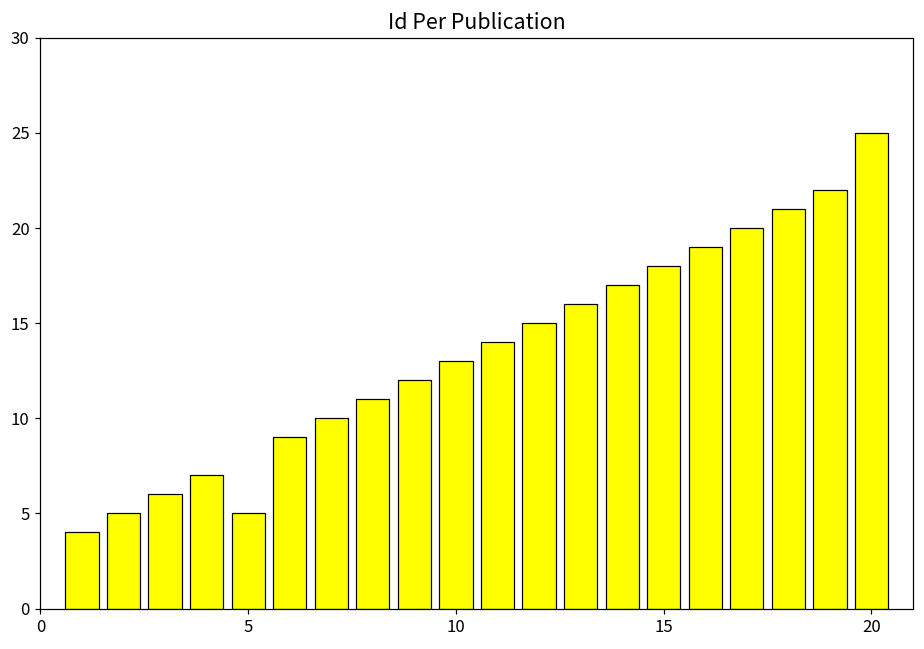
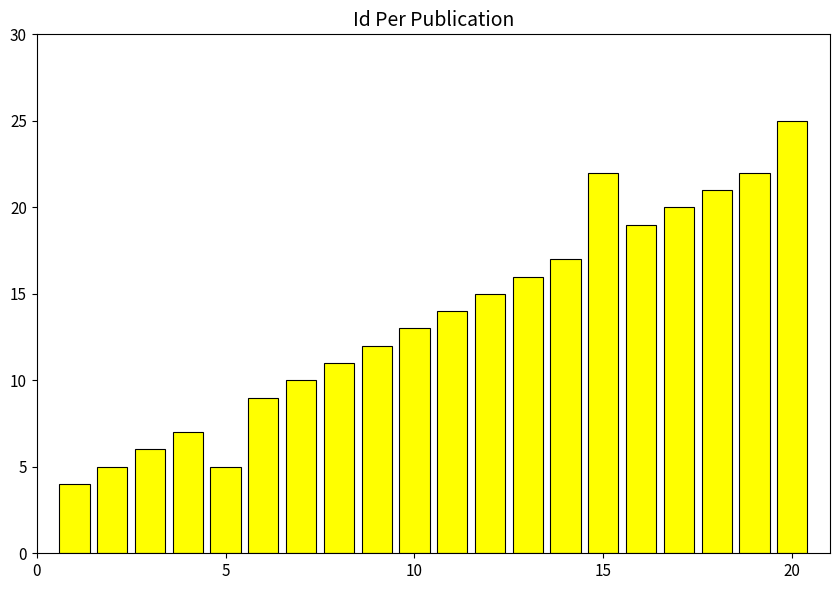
  {
    "5": 5,
    "10": 13,
-   "15": 18,
+   "15": 22,
    "20": 25
  }
